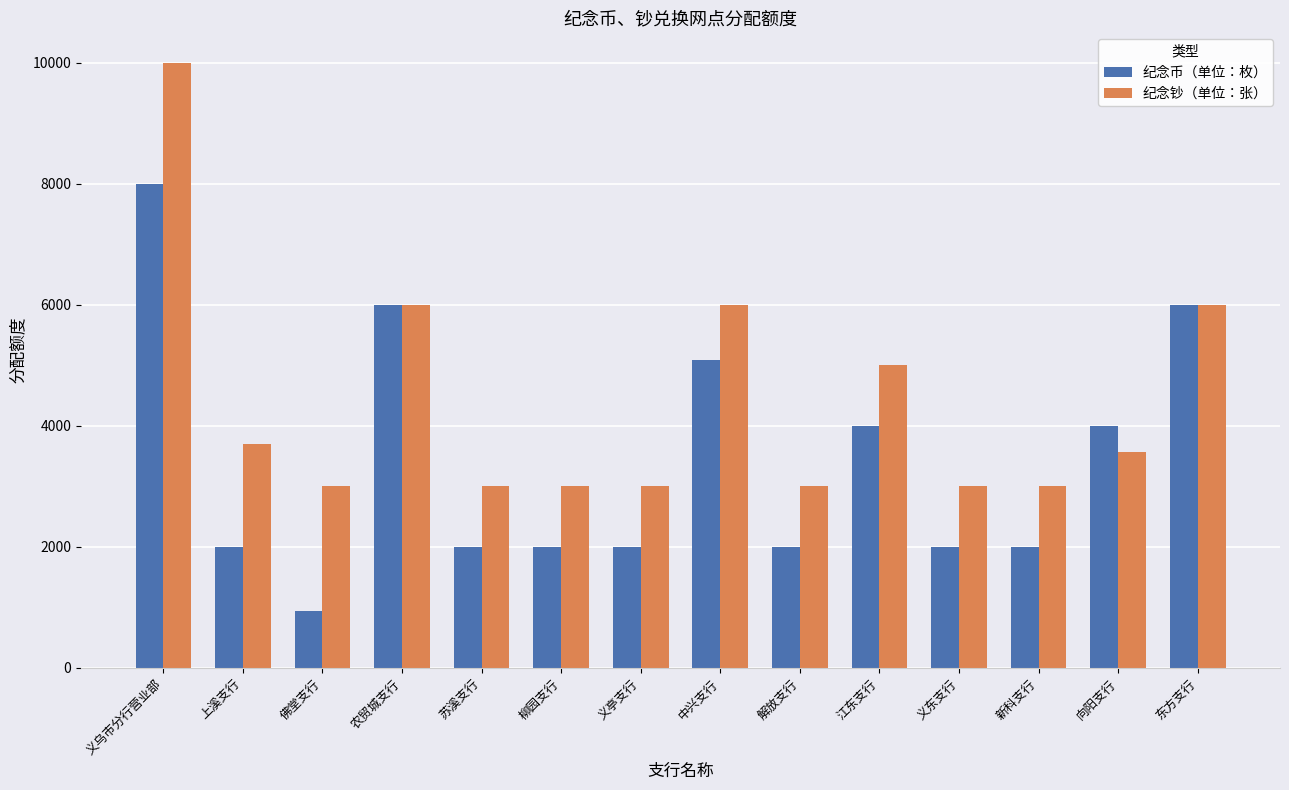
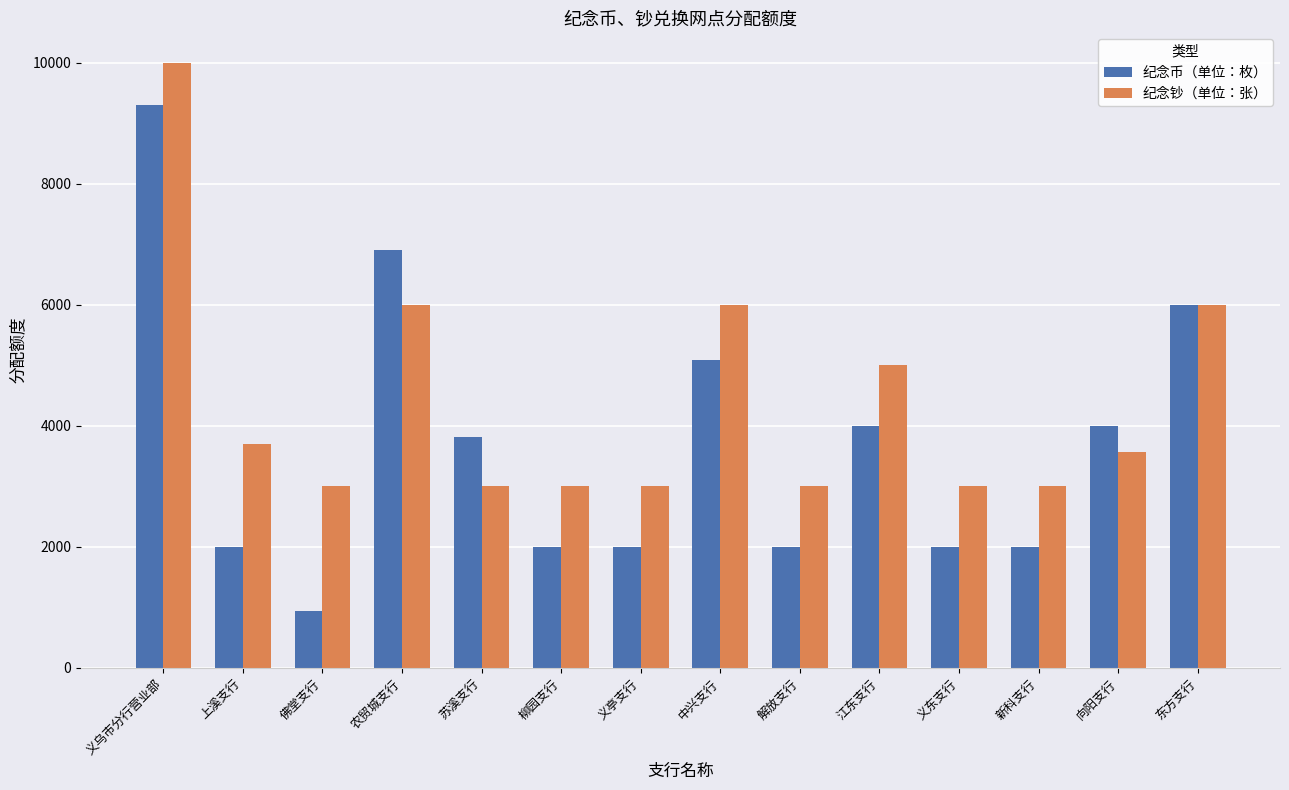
  {
    "纪念币（单位：枚）": {
-     "义乌市分行营业部": 8000,
+     "义乌市分行营业部": 9300,
      "上溪支行": 2000,
      "佛堂支行": 900,
-     "农贸城支行": 6000,
-     "苏溪支行": 2000,
+     "农贸城支行": 6900,
+     "苏溪支行": 3800,
      "柳园支行": 2000,
      "义亭支行": 2000,
      "中兴支行": 5100,
      "解放支行": 2000,
      "江东支行": 4000,
      "义东支行": 2000,
      "新科支行": 2000,
      "向阳支行": 4000,
      "东方支行": 6000
    },
    "纪念钞（单位：张）": {
      "义乌市分行营业部": 10000,
      "上溪支行": 3700,
      "佛堂支行": 3000,
      "农贸城支行": 6000,
      "苏溪支行": 3000,
      "柳园支行": 3000,
      "义亭支行": 3000,
      "中兴支行": 6000,
      "解放支行": 3000,
      "江东支行": 5000,
      "义东支行": 3000,
      "新科支行": 3000,
      "向阳支行": 3600,
      "东方支行": 6000
    }
  }
